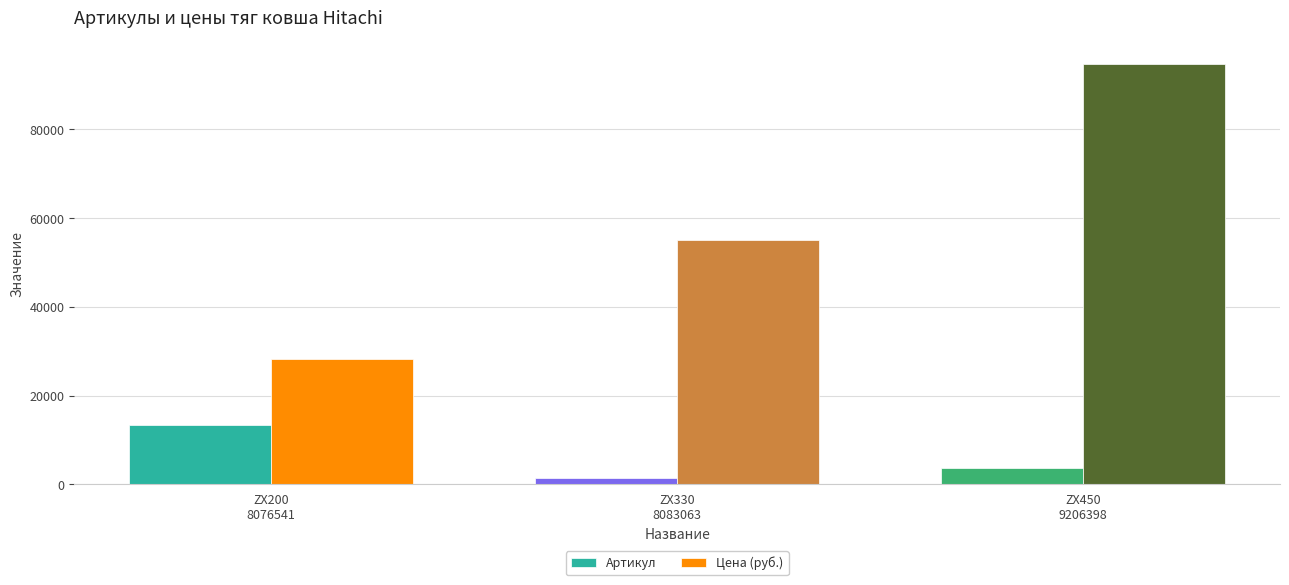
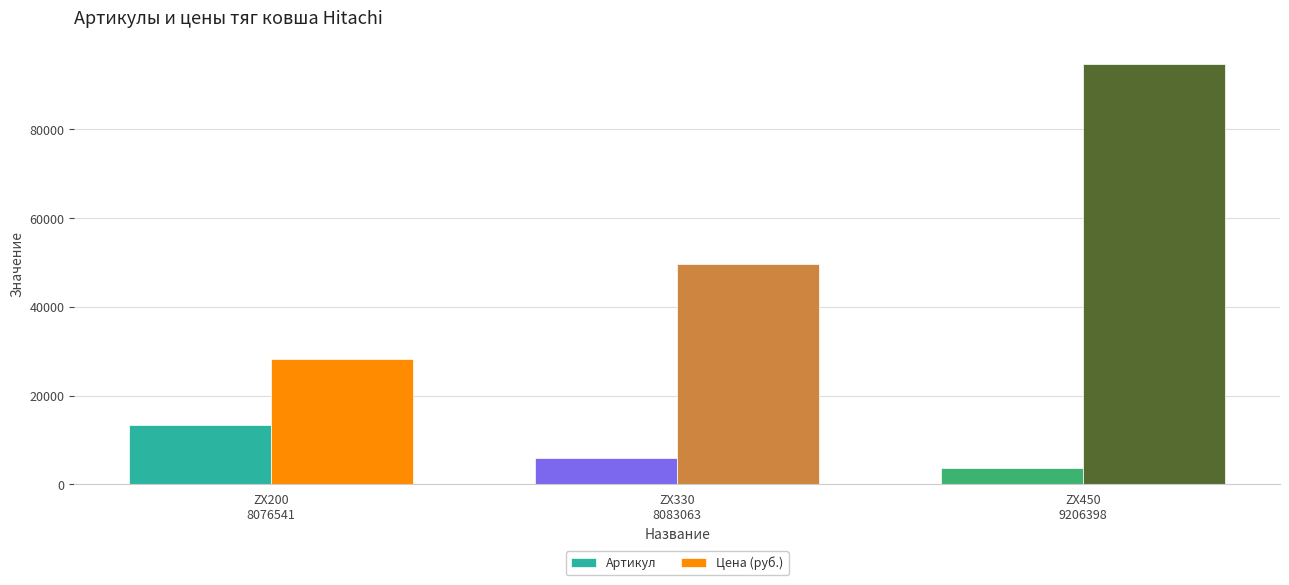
  {
    "Артикул": {
      "ZX200 8076541": 13000,
-     "ZX330 8083063": 1000,
+     "ZX330 8083063": 6000,
      "ZX450 9206398": 4000
    },
    "Цена (руб.)": {
      "ZX200 8076541": 28000,
-     "ZX330 8083063": 55000,
+     "ZX330 8083063": 50000,
      "ZX450 9206398": 95000
    }
  }
